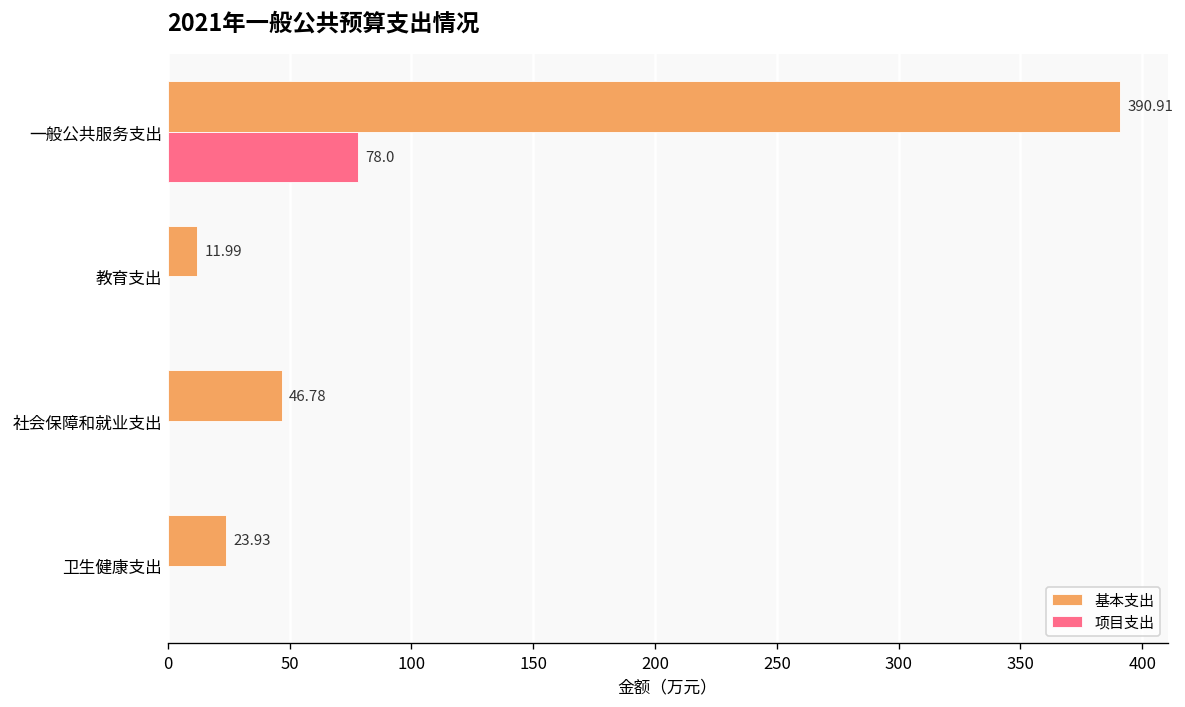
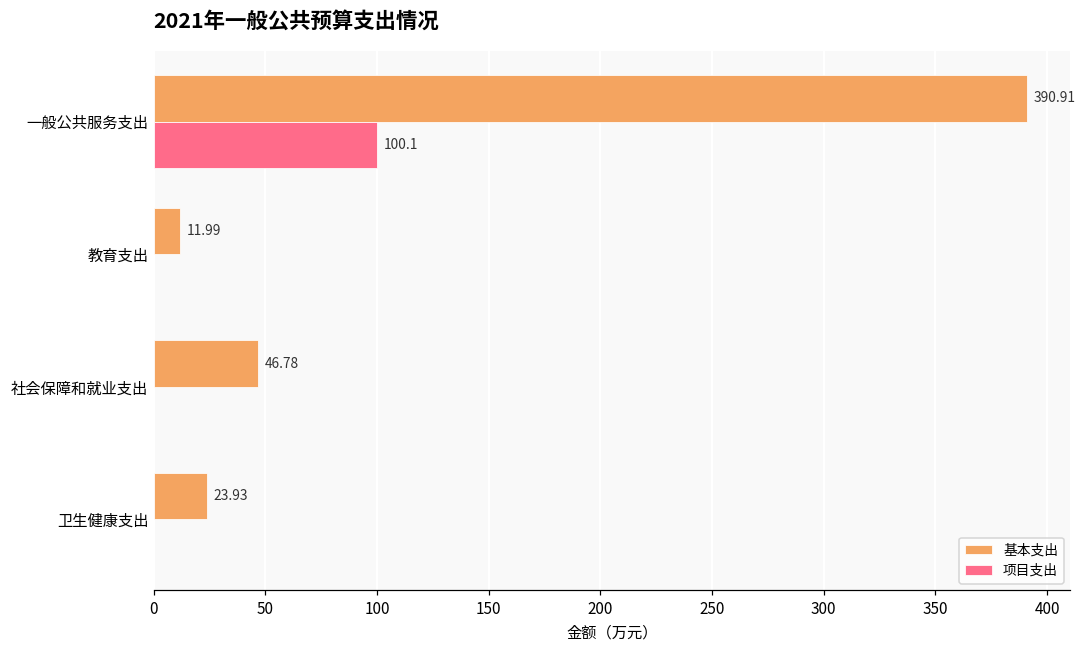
  {
    "基本支出": {
      "一般公共服务支出": 390.91,
      "教育支出": 11.99,
      "社会保障和就业支出": 46.78,
      "卫生健康支出": 23.93
    },
    "项目支出": {
-     "一般公共服务支出": 78.0
+     "一般公共服务支出": 100.1
    }
  }
